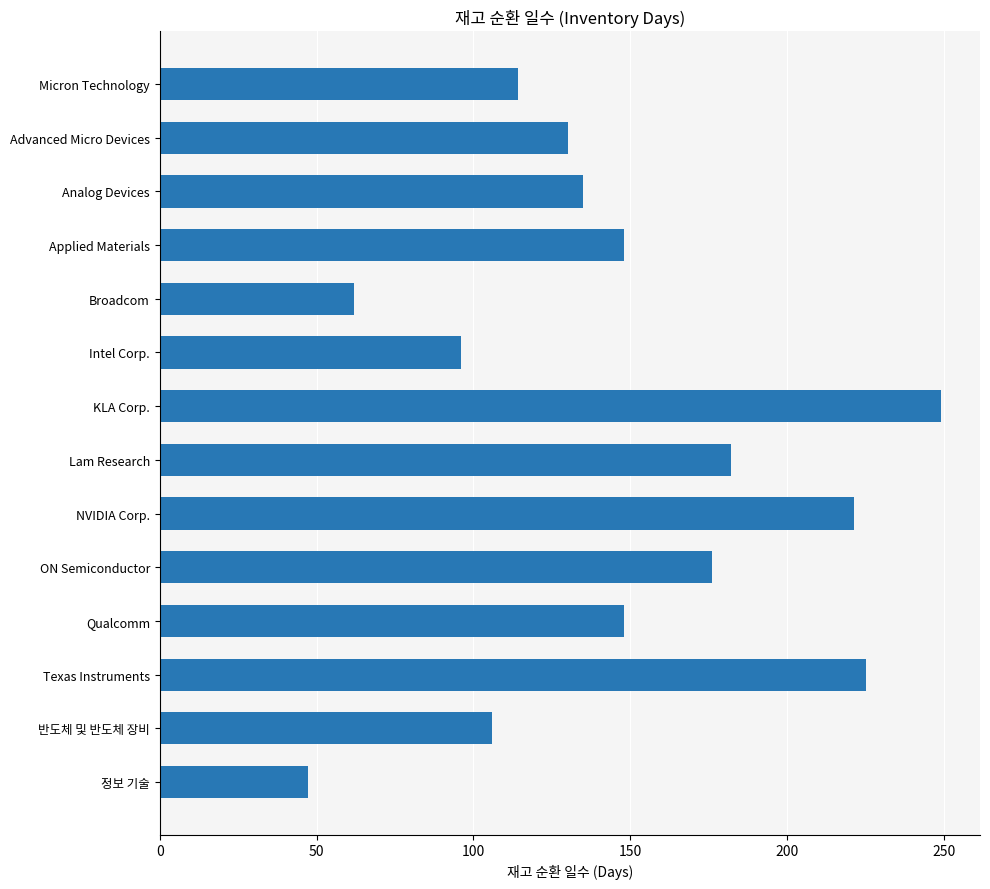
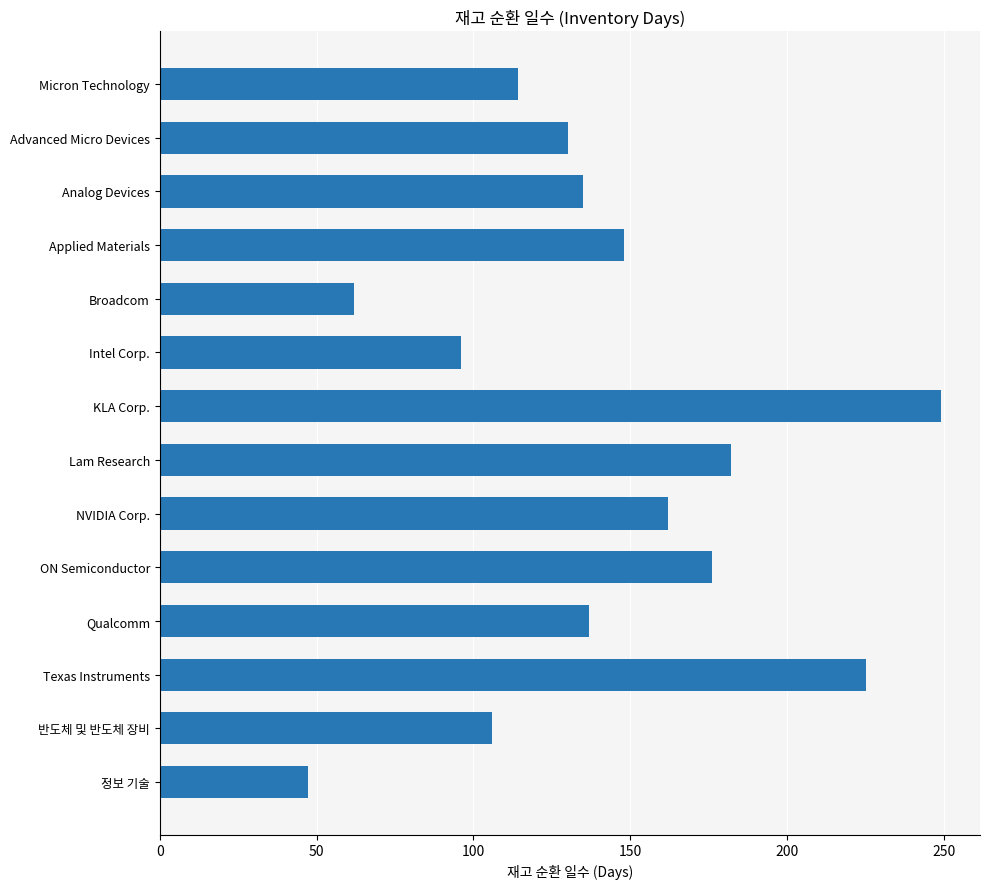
  {
    "Micron Technology": 114,
    "Advanced Micro Devices": 130,
    "Analog Devices": 135,
    "Applied Materials": 148,
    "Broadcom": 62,
    "Intel Corp.": 96,
    "KLA Corp.": 249,
    "Lam Research": 182,
-   "NVIDIA Corp.": 221,
+   "NVIDIA Corp.": 162,
    "ON Semiconductor": 176,
-   "Qualcomm": 148,
+   "Qualcomm": 137,
    "Texas Instruments": 225,
    "반도체 및 반도체 장비": 106,
    "정보 기술": 47
  }
